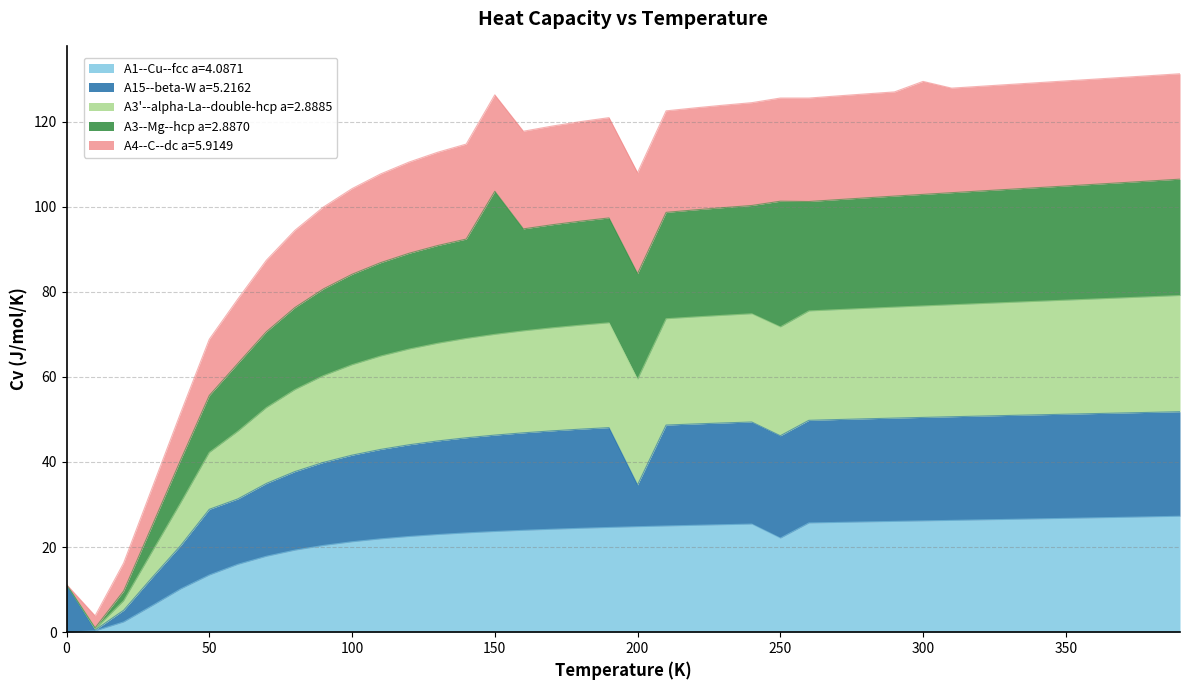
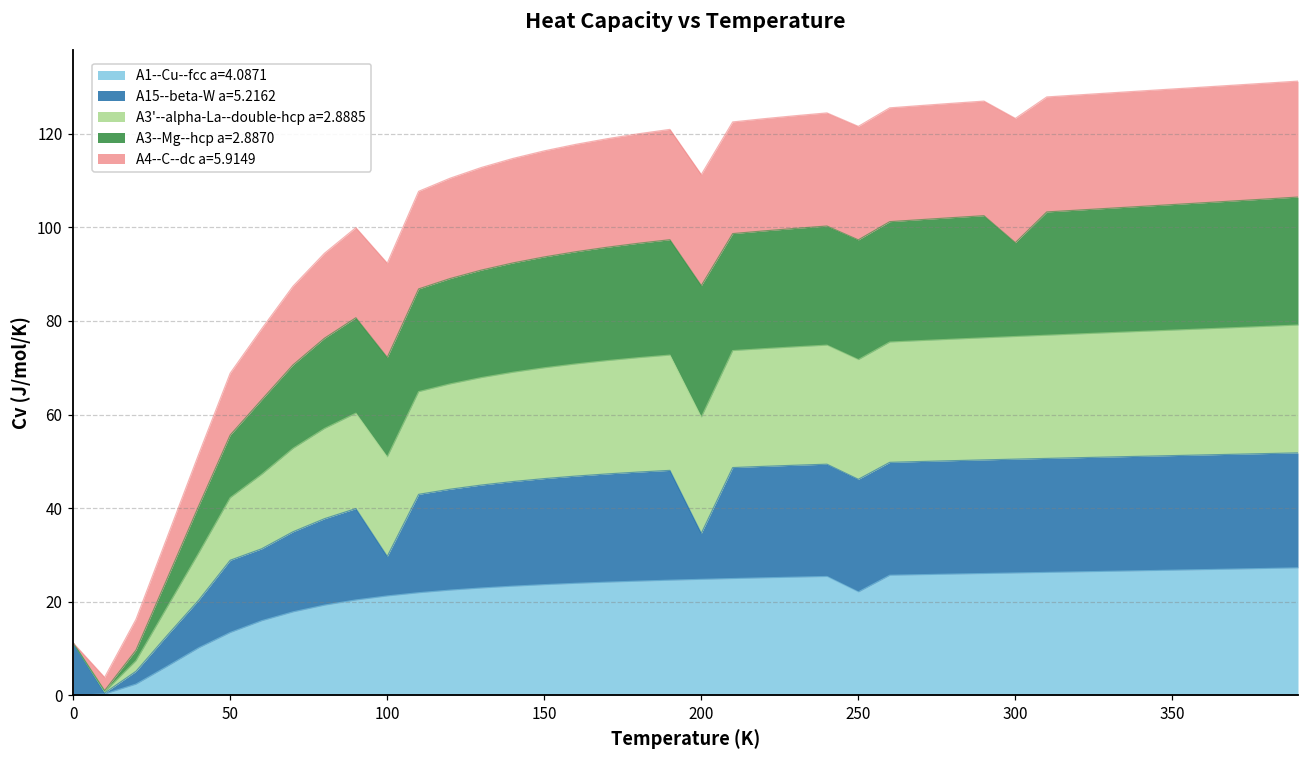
  {
    "A1--Cu--fcc a=4.0871": {
      "0": 0,
      "50": 13,
      "100": 21,
      "150": 24,
      "200": 25,
      "250": 22,
      "300": 26,
      "350": 27
    },
    "A15--beta-W a=5.2162": {
      "50": 15,
-     "100": 20,
+     "100": 8,
      "150": 23,
      "200": 10,
      "250": 24,
      "300": 24,
      "350": 24
    },
    "A3'--alpha-La--double-hcp a=2.8885": {
      "50": 13,
      "100": 21,
      "150": 24,
      "200": 25,
      "250": 26,
      "300": 26,
      "350": 27
    },
    "A3--Mg--hcp a=2.8870": {
      "50": 13,
      "100": 21,
-     "150": 34,
-     "200": 25,
-     "250": 30,
-     "300": 26,
+     "150": 24,
+     "200": 28,
+     "250": 26,
+     "300": 20,
      "350": 27
    },
    "A4--C--dc a=5.9149": {
      "50": 13,
      "100": 20,
      "150": 23,
      "200": 24,
      "250": 24,
      "300": 27,
      "350": 25
    }
  }
